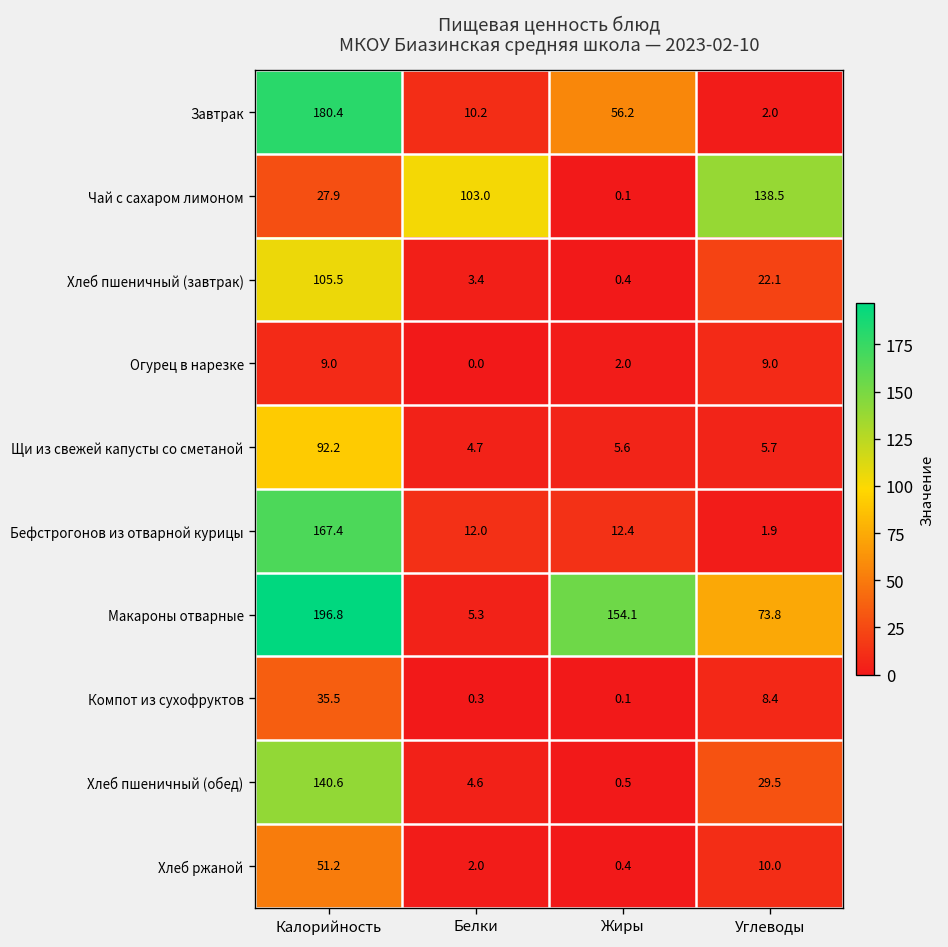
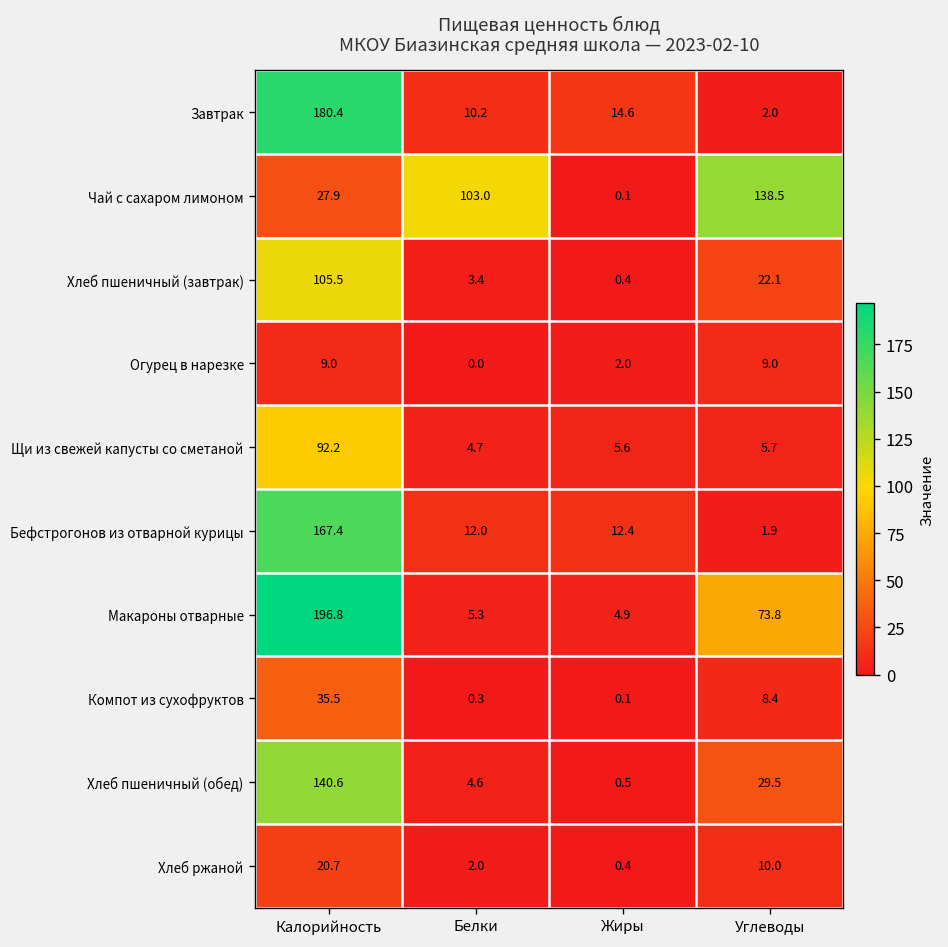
  {
    "Завтрак": {
      "Калорийность": 180.4,
      "Белки": 10.2,
-     "Жиры": 56.2,
+     "Жиры": 14.6,
      "Углеводы": 2.0
    },
    "Чай с сахаром лимоном": {
      "Калорийность": 27.9,
      "Белки": 103.0,
      "Жиры": 0.1,
      "Углеводы": 138.5
    },
    "Хлеб пшеничный (завтрак)": {
      "Калорийность": 105.5,
      "Белки": 3.4,
      "Жиры": 0.4,
      "Углеводы": 22.1
    },
    "Огурец в нарезке": {
      "Калорийность": 9.0,
      "Белки": 0.0,
      "Жиры": 2.0,
      "Углеводы": 9.0
    },
    "Щи из свежей капусты со сметаной": {
      "Калорийность": 92.2,
      "Белки": 4.7,
      "Жиры": 5.6,
      "Углеводы": 5.7
    },
    "Бефстрогонов из отварной курицы": {
      "Калорийность": 167.4,
      "Белки": 12.0,
      "Жиры": 12.4,
      "Углеводы": 1.9
    },
    "Макароны отварные": {
      "Калорийность": 196.8,
      "Белки": 5.3,
-     "Жиры": 154.1,
+     "Жиры": 4.9,
      "Углеводы": 73.8
    },
    "Компот из сухофруктов": {
      "Калорийность": 35.5,
      "Белки": 0.3,
      "Жиры": 0.1,
      "Углеводы": 8.4
    },
    "Хлеб пшеничный (обед)": {
      "Калорийность": 140.6,
      "Белки": 4.6,
      "Жиры": 0.5,
      "Углеводы": 29.5
    },
    "Хлеб ржаной": {
-     "Калорийность": 51.2,
+     "Калорийность": 20.7,
      "Белки": 2.0,
      "Жиры": 0.4,
      "Углеводы": 10.0
    }
  }
